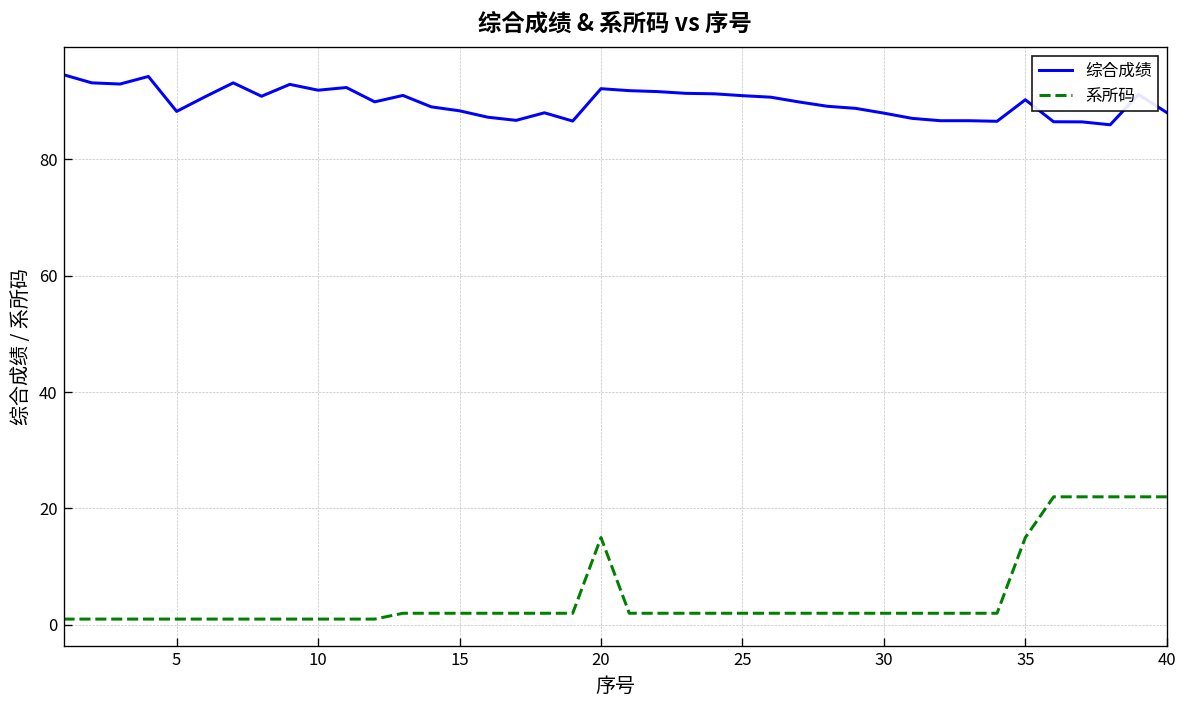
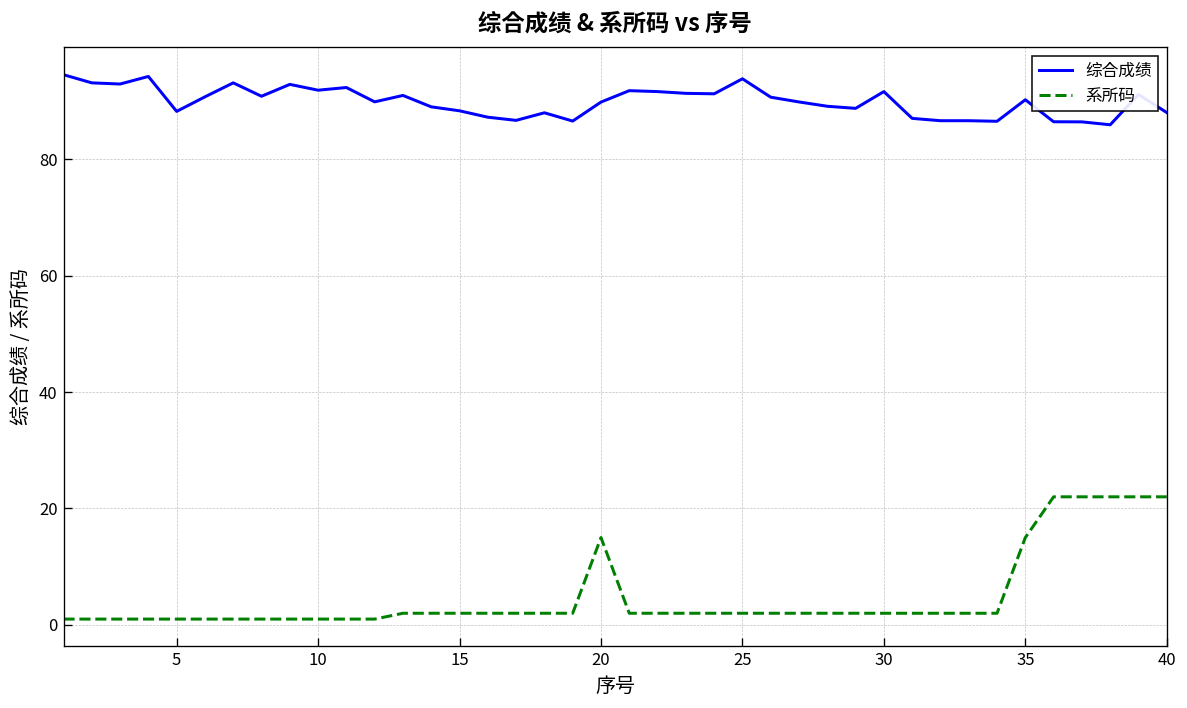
  {
    "综合成绩": {
      "5": 88,
      "10": 92,
      "15": 88,
-     "20": 92,
-     "25": 91,
-     "30": 88,
+     "20": 90,
+     "25": 94,
+     "30": 92,
      "35": 90,
      "40": 88
    },
    "系所码": {
      "5": 1,
      "10": 1,
      "15": 2,
      "20": 15,
      "25": 2,
      "30": 2,
      "35": 15,
      "40": 22
    }
  }
